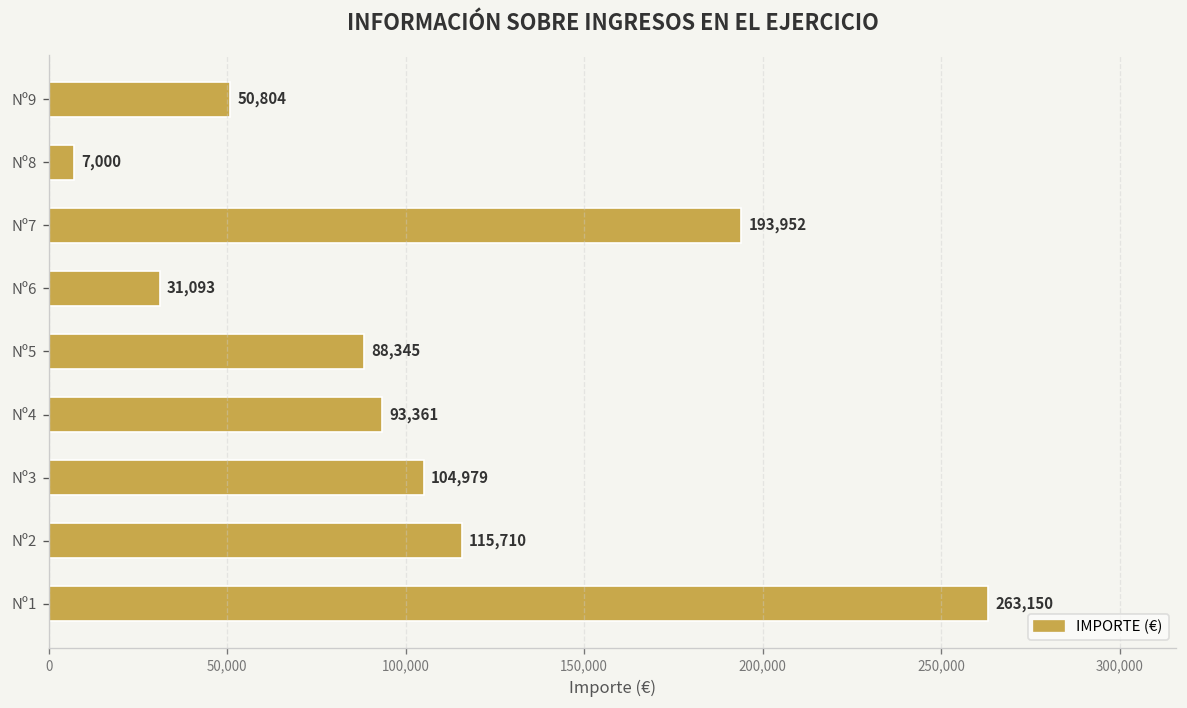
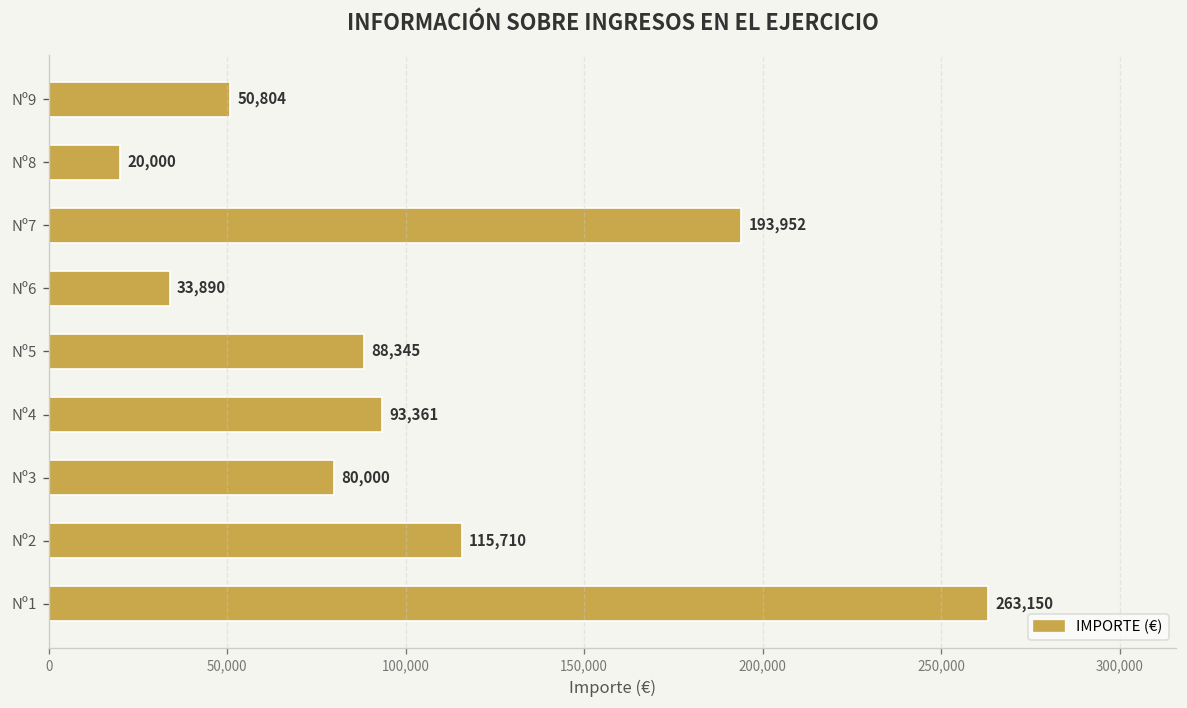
  {
    "Nº9": "50,804",
-   "Nº8": "7,000",
+   "Nº8": "20,000",
    "Nº7": "193,952",
-   "Nº6": "31,093",
+   "Nº6": "33,890",
    "Nº5": "88,345",
    "Nº4": "93,361",
-   "Nº3": "104,979",
+   "Nº3": "80,000",
    "Nº2": "115,710",
    "Nº1": "263,150"
  }
